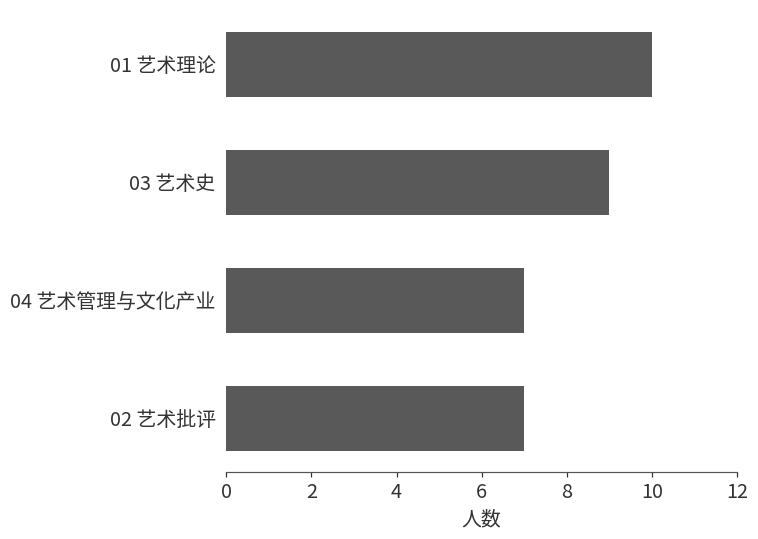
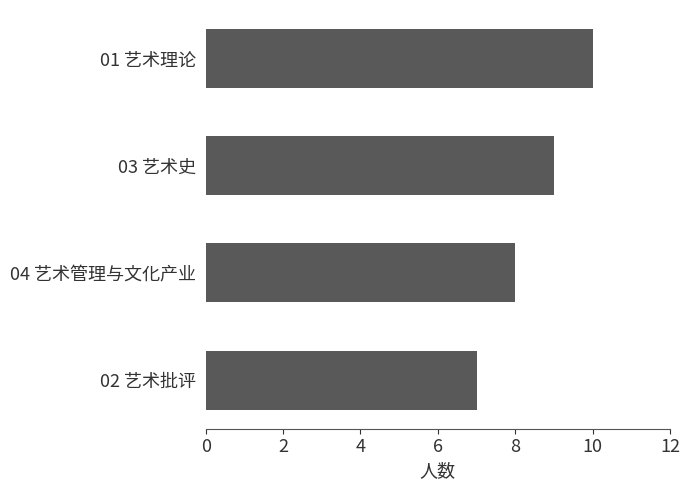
  {
    "01 艺术理论": 10,
    "03 艺术史": 9,
-   "04 艺术管理与文化产业": 7,
+   "04 艺术管理与文化产业": 8,
    "02 艺术批评": 7
  }
